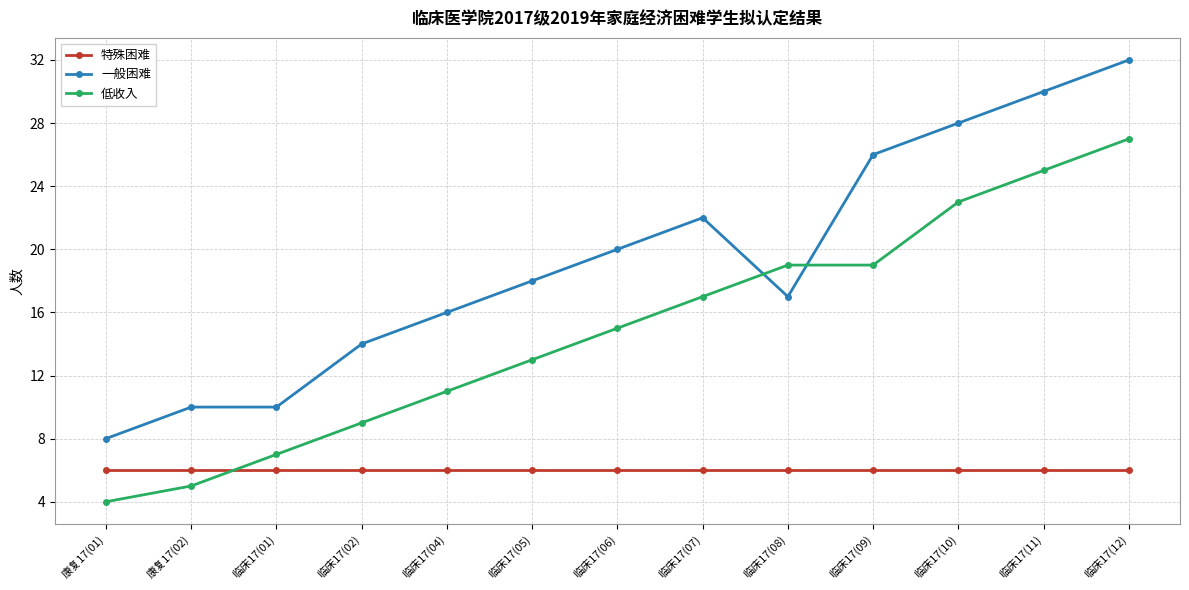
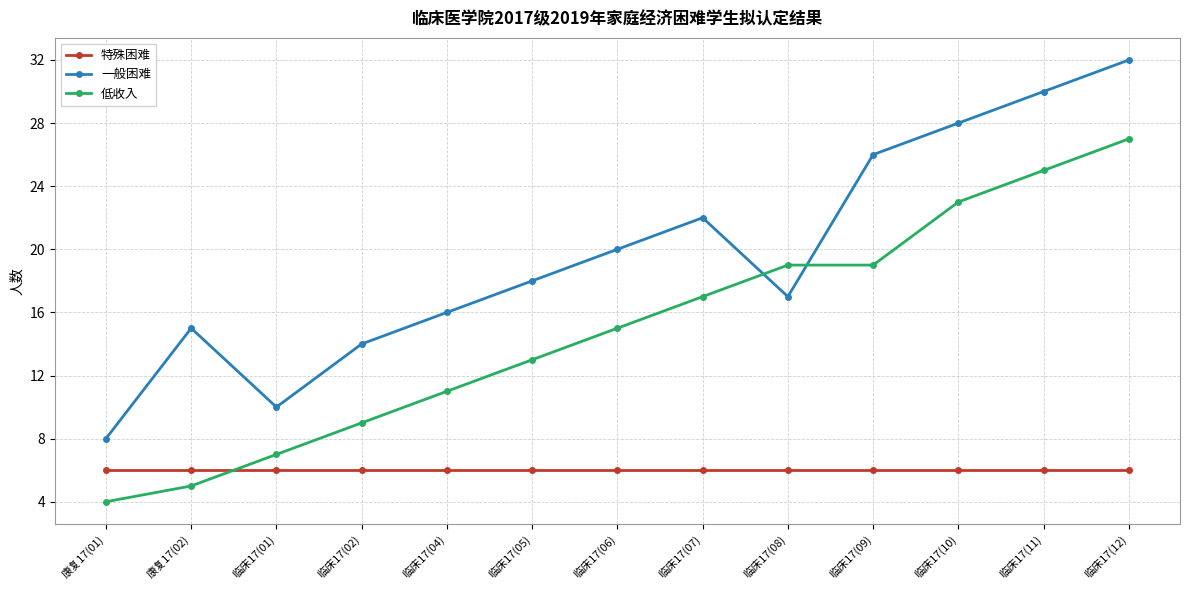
  {
    "特殊困难": {
      "康复17(01)": 6,
      "康复17(02)": 6,
      "临床17(01)": 6,
      "临床17(02)": 6,
      "临床17(04)": 6,
      "临床17(05)": 6,
      "临床17(06)": 6,
      "临床17(07)": 6,
      "临床17(08)": 6,
      "临床17(09)": 6,
      "临床17(10)": 6,
      "临床17(11)": 6,
      "临床17(12)": 6
    },
    "一般困难": {
      "康复17(01)": 8,
-     "康复17(02)": 10,
+     "康复17(02)": 15,
      "临床17(01)": 10,
      "临床17(02)": 14,
      "临床17(04)": 16,
      "临床17(05)": 18,
      "临床17(06)": 20,
      "临床17(07)": 22,
      "临床17(08)": 17,
      "临床17(09)": 26,
      "临床17(10)": 28,
      "临床17(11)": 30,
      "临床17(12)": 32
    },
    "低收入": {
      "康复17(01)": 4,
      "康复17(02)": 5,
      "临床17(01)": 7,
      "临床17(02)": 9,
      "临床17(04)": 11,
      "临床17(05)": 13,
      "临床17(06)": 15,
      "临床17(07)": 17,
      "临床17(08)": 19,
      "临床17(09)": 19,
      "临床17(10)": 23,
      "临床17(11)": 25,
      "临床17(12)": 27
    }
  }
